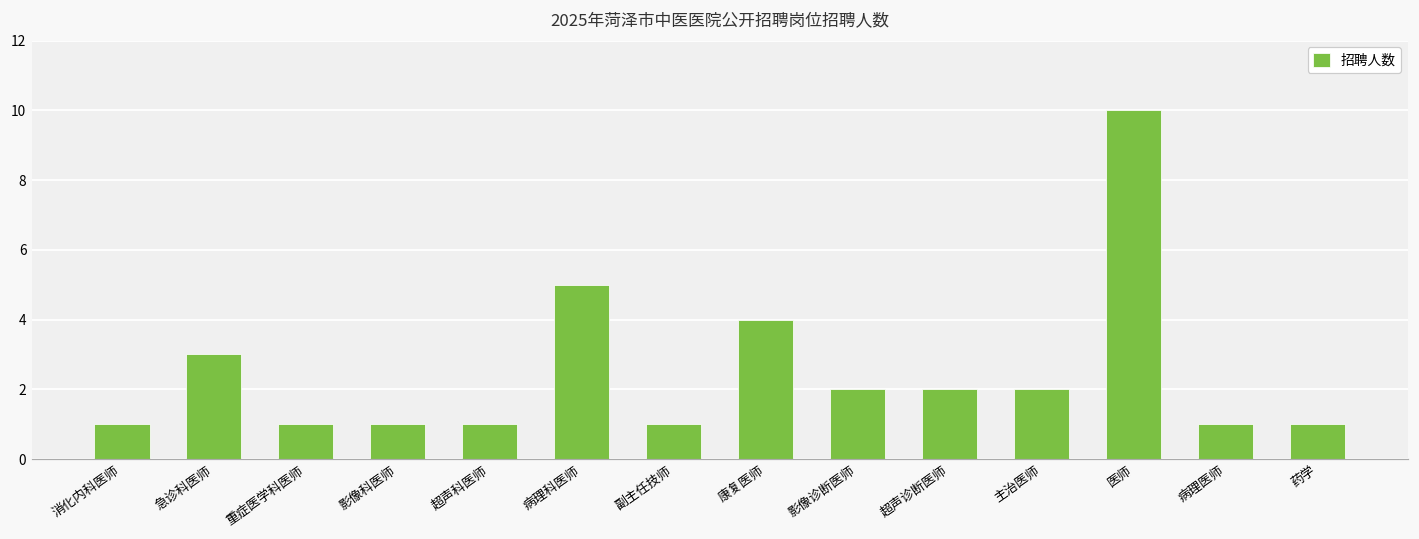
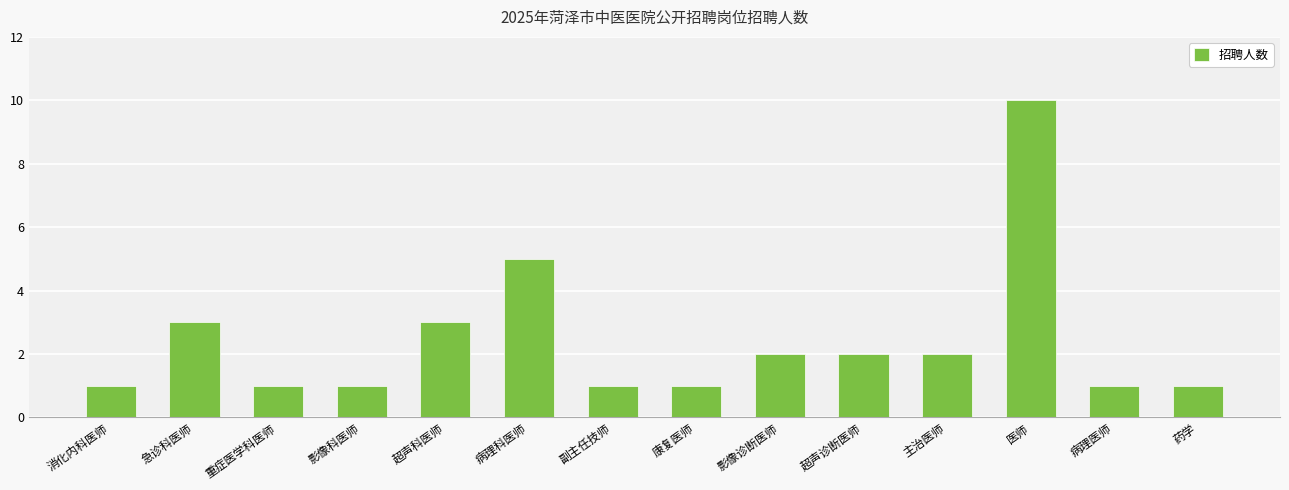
  {
    "消化内科医师": 1,
    "急诊科医师": 3,
    "重症医学科医师": 1,
    "影像科医师": 1,
-   "超声科医师": 1,
+   "超声科医师": 3,
    "病理科医师": 5,
    "副主任技师": 1,
-   "康复医师": 4,
+   "康复医师": 1,
    "影像诊断医师": 2,
    "超声诊断医师": 2,
    "主治医师": 2,
    "医师": 10,
    "病理医师": 1,
    "药学": 1
  }
